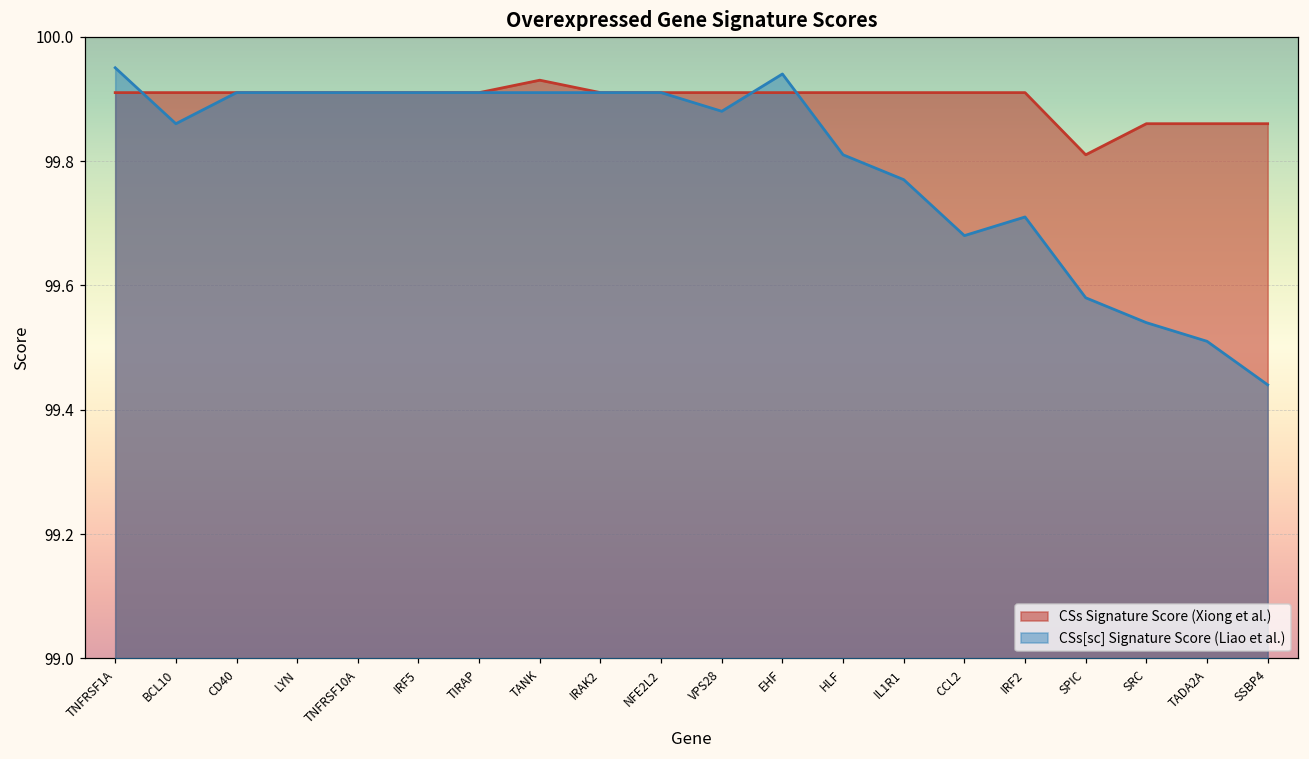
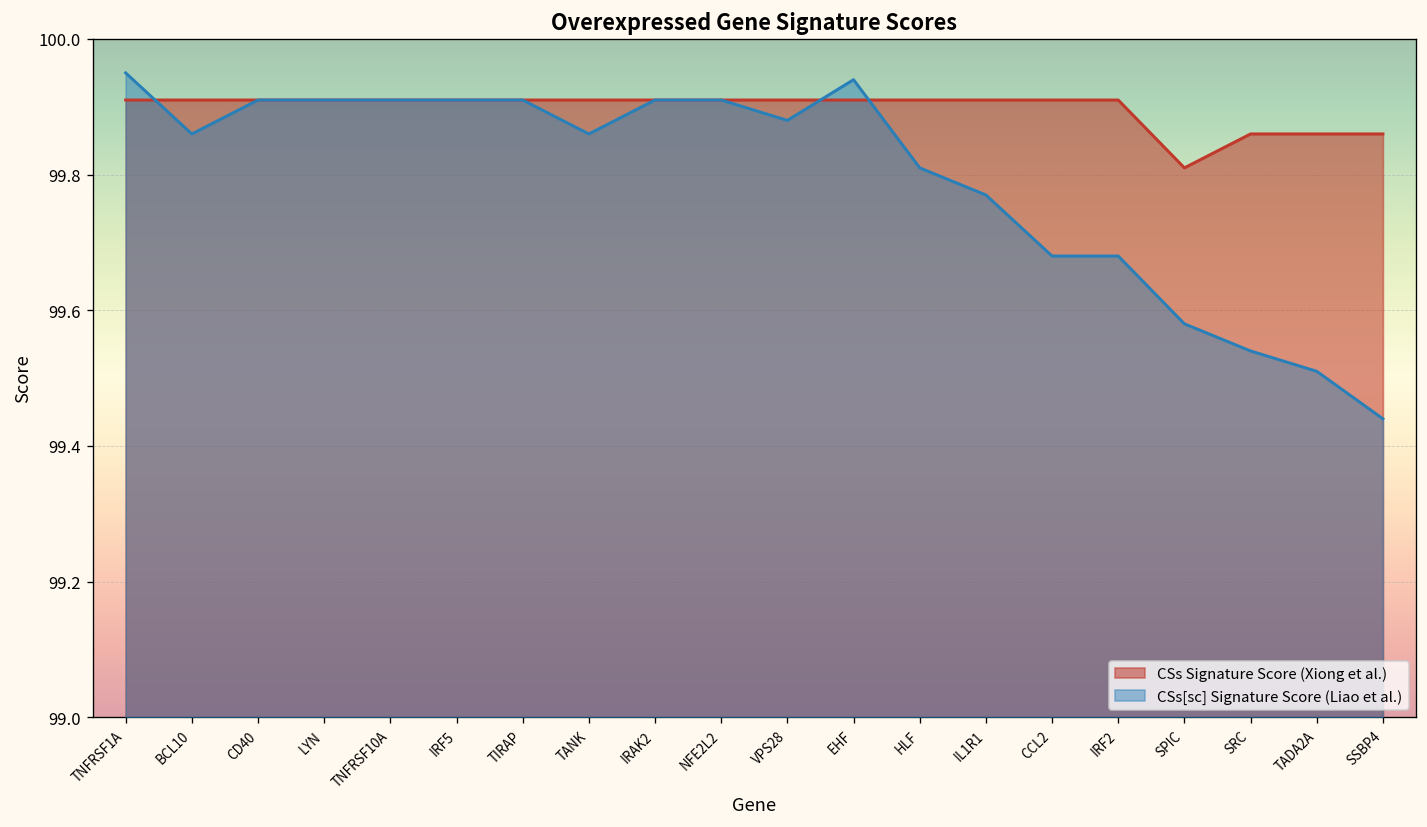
  {
    "CSs Signature Score (Xiong et al.)": {
      "TNFRSF1A": 99.91,
      "BCL10": 99.91,
-     "TANK": 99.93,
+     "TANK": 99.91,
      "VPS28": 99.91,
      "EHF": 99.91,
      "HLF": 99.91,
      "IL1R1": 99.91,
      "CCL2": 99.91,
      "IRF2": 99.91,
      "SPIC": 99.81,
      "SRC": 99.86,
      "TADA2A": 99.86,
      "SSBP4": 99.86
    },
    "CSs[sc] Signature Score (Liao et al.)": {
      "TNFRSF1A": 99.95,
      "BCL10": 99.86,
-     "TANK": 99.91,
+     "TANK": 99.86,
      "VPS28": 99.88,
      "EHF": 99.94,
      "HLF": 99.81,
      "IL1R1": 99.77,
      "CCL2": 99.68,
-     "IRF2": 99.71,
+     "IRF2": 99.68,
      "SPIC": 99.58,
      "SRC": 99.54,
      "TADA2A": 99.51,
      "SSBP4": 99.44
    }
  }
